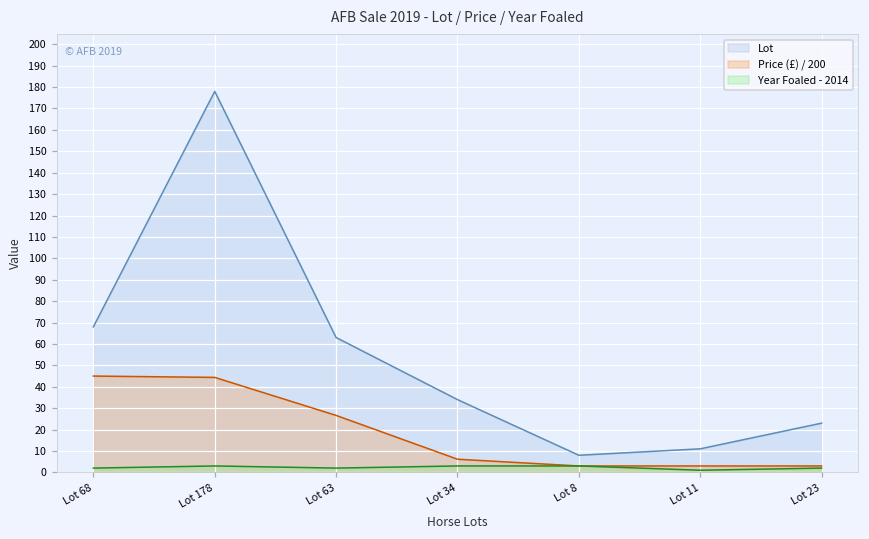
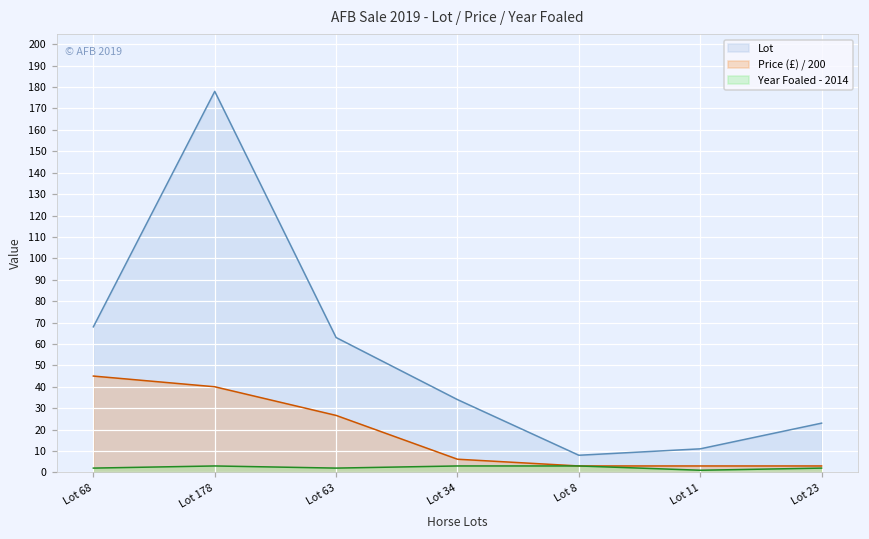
  {
    "Price (£) / 200": {
      "Lot 68": 45,
-     "Lot 178": 44,
+     "Lot 178": 40,
      "Lot 63": 27,
      "Lot 34": 6,
      "Lot 11": 3
    }
  }
